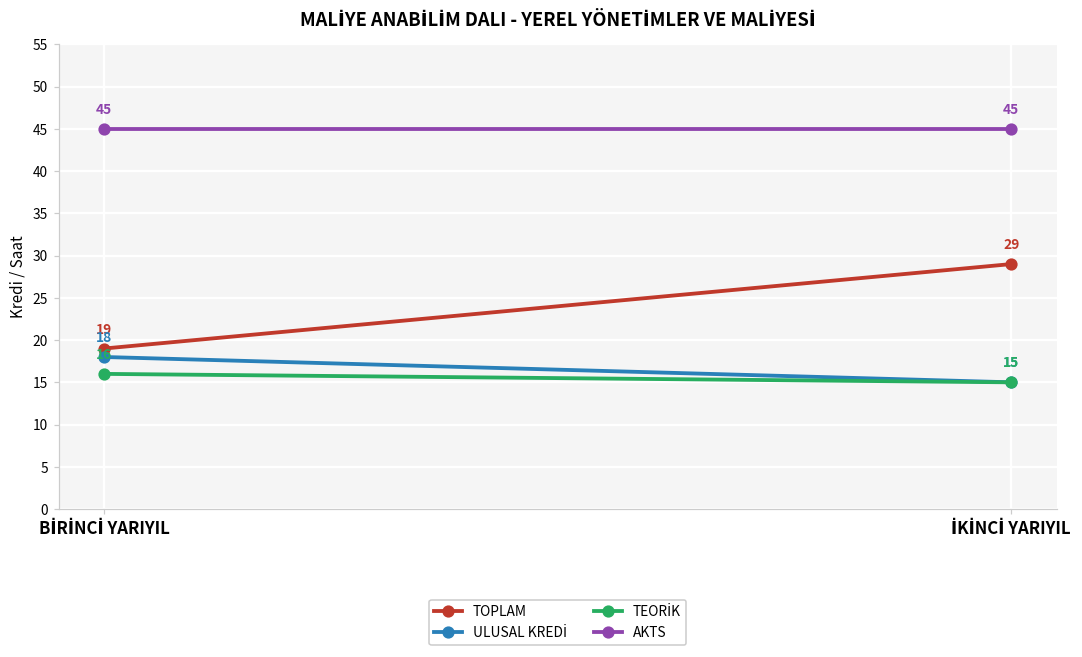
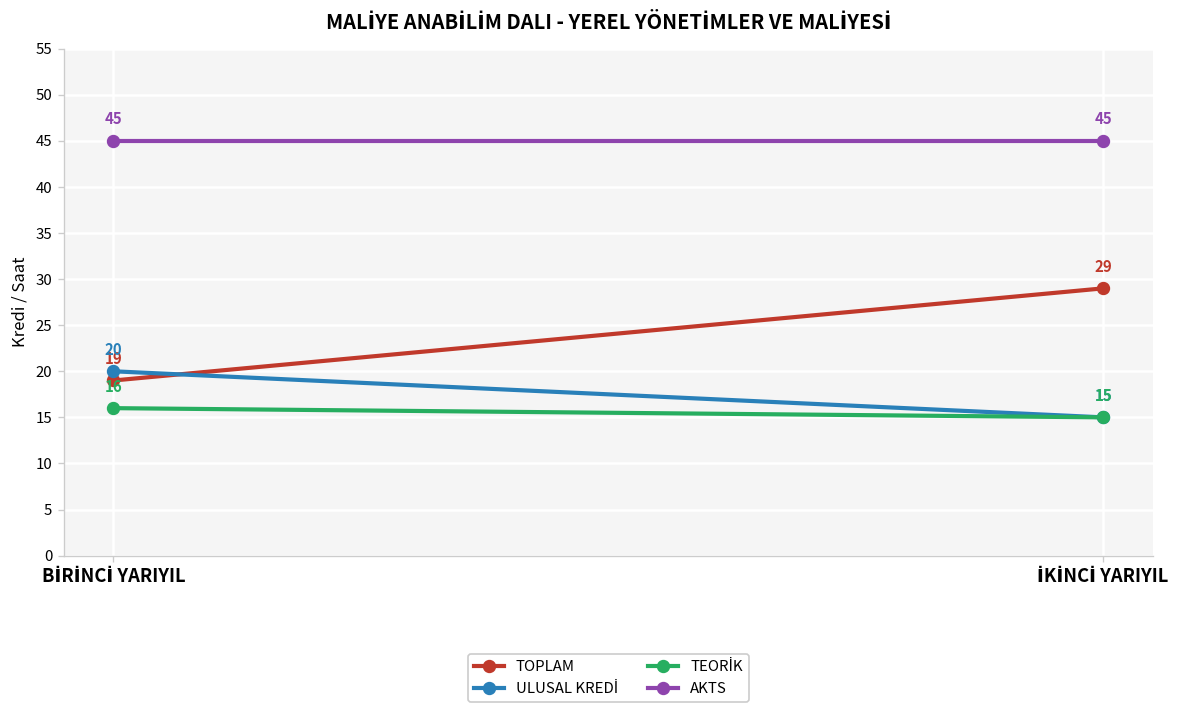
  {
    "TOPLAM": {
      "İKİNCİ YARIYIL": 29
    },
    "ULUSAL KREDİ": {
-     "BİRİNCİ YARIYIL": 18
+     "BİRİNCİ YARIYIL": 20
    },
    "AKTS": {
      "BİRİNCİ YARIYIL": 45,
      "İKİNCİ YARIYIL": 45
    }
  }
